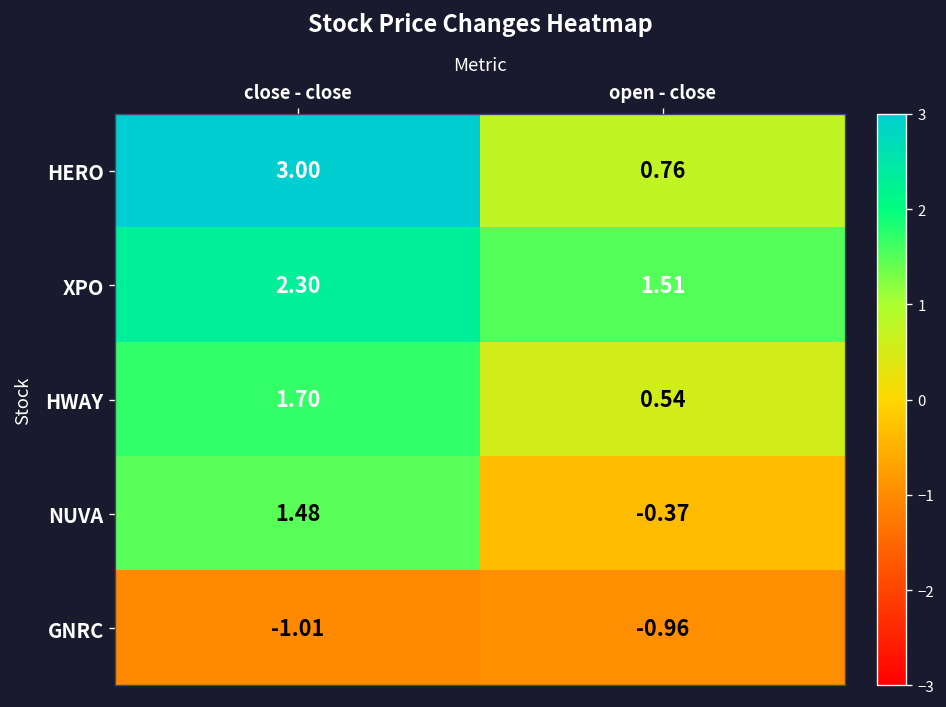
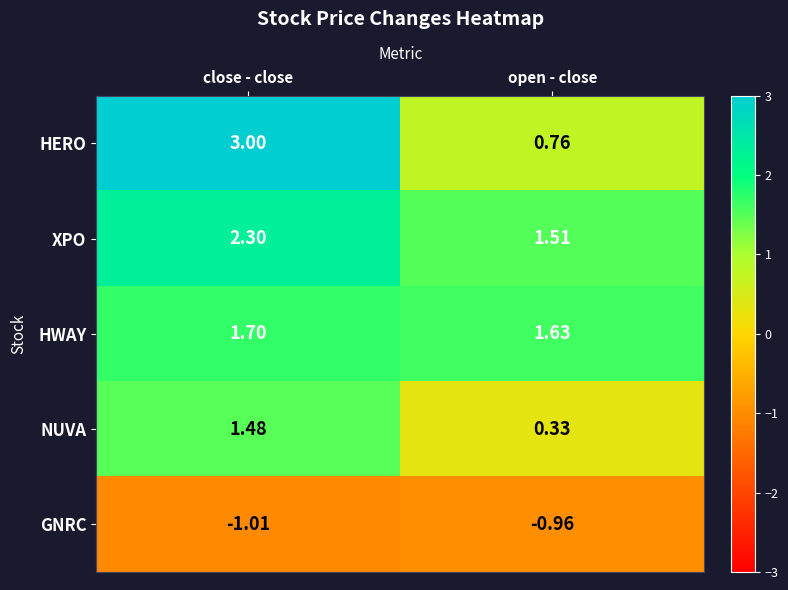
  {
    "HERO": {
      "close - close": 3.00,
      "open - close": 0.76
    },
    "XPO": {
      "close - close": 2.30,
      "open - close": 1.51
    },
    "HWAY": {
      "close - close": 1.70,
-     "open - close": 0.54
+     "open - close": 1.63
    },
    "NUVA": {
      "close - close": 1.48,
-     "open - close": -0.37
+     "open - close": 0.33
    },
    "GNRC": {
      "close - close": -1.01,
      "open - close": -0.96
    }
  }
